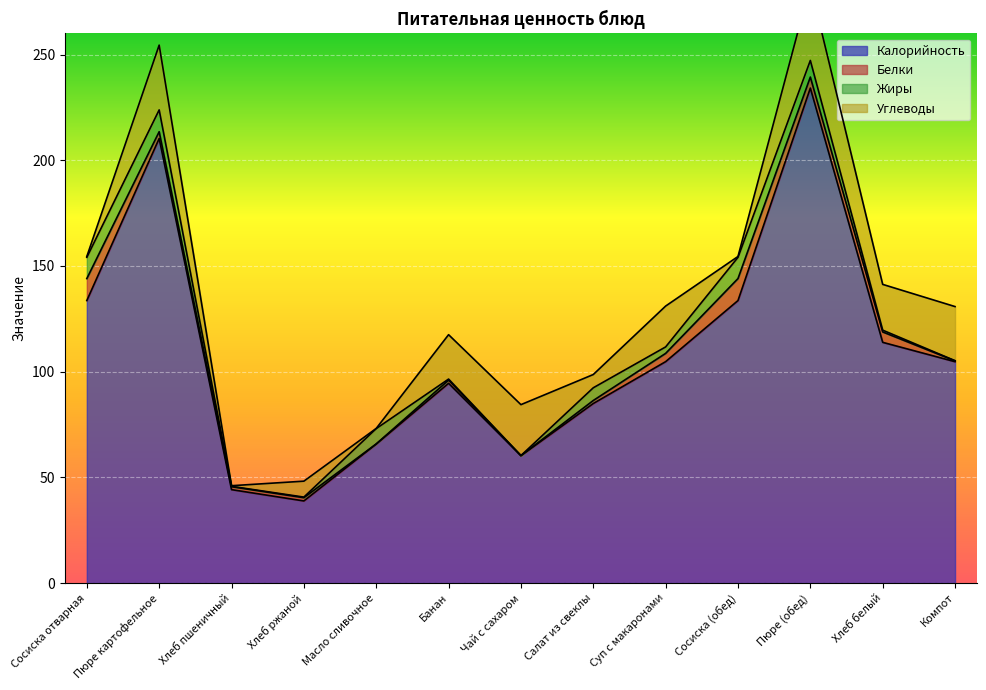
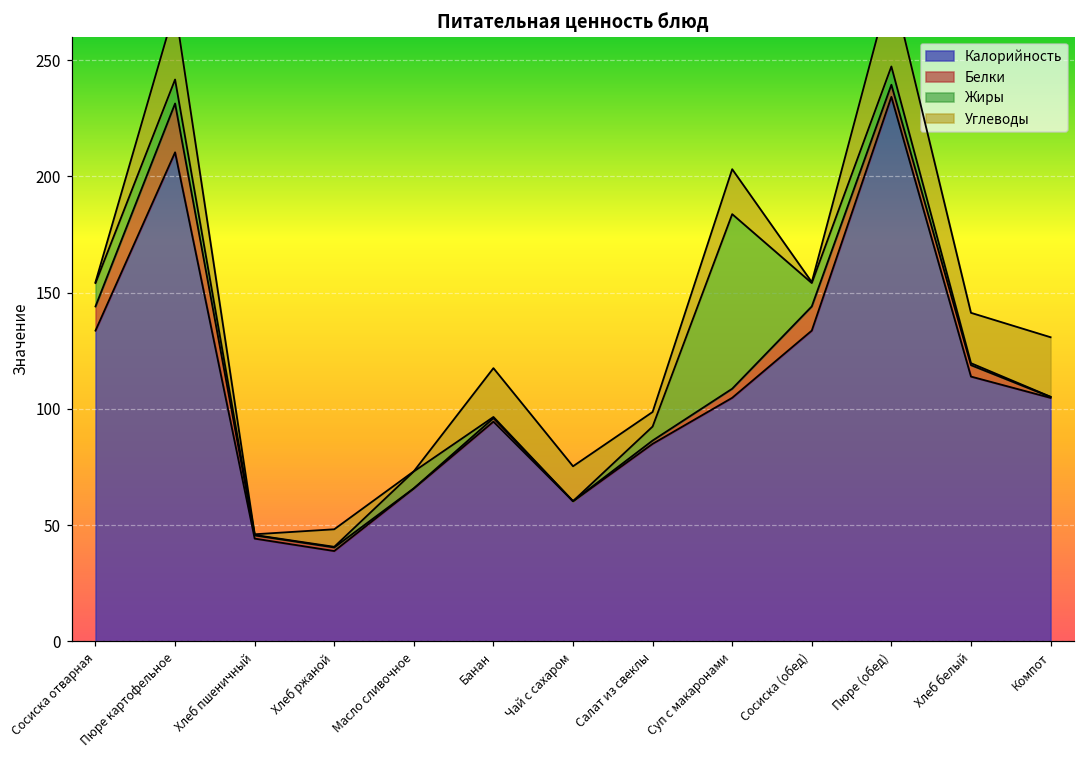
  {
    "Калорийность": {
      "Сосиска отварная": 134,
      "Пюре картофельное": 210,
      "Хлеб пшеничный": 44,
      "Хлеб ржаной": 39,
      "Банан": 95,
      "Салат из свеклы": 85,
      "Суп с макаронами": 105,
      "Сосиска (обед)": 134,
      "Пюре (обед)": 234,
      "Хлеб белый": 114
    },
    "Белки": {
      "Сосиска отварная": 10,
-     "Пюре картофельное": 3,
+     "Пюре картофельное": 21,
      "Салат из свеклы": 1,
      "Суп с макаронами": 4,
      "Сосиска (обед)": 10,
      "Пюре (обед)": 5
    },
    "Жиры": {
      "Пюре картофельное": 10,
      "Салат из свеклы": 6,
-     "Суп с макаронами": 3,
+     "Суп с макаронами": 75,
      "Пюре (обед)": 8
    },
    "Углеводы": {
      "Хлеб ржаной": 8,
      "Банан": 21,
-     "Чай с сахаром": 24,
+     "Чай с сахаром": 15,
      "Салат из свеклы": 6,
      "Суп с макаронами": 19,
      "Хлеб белый": 22,
      "Компот": 26
    }
  }
